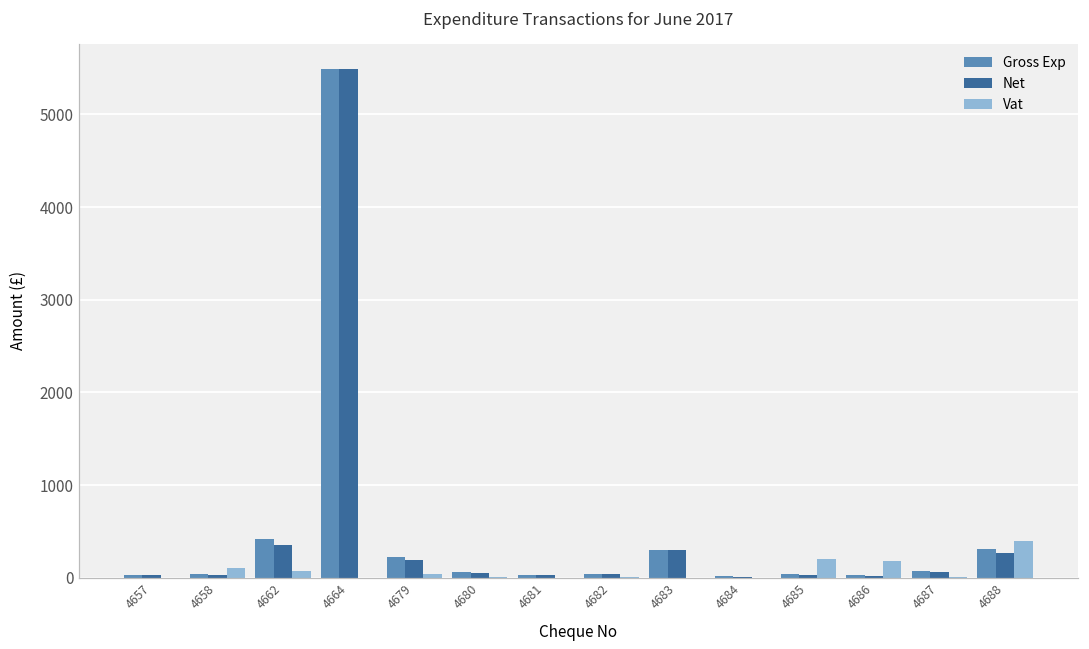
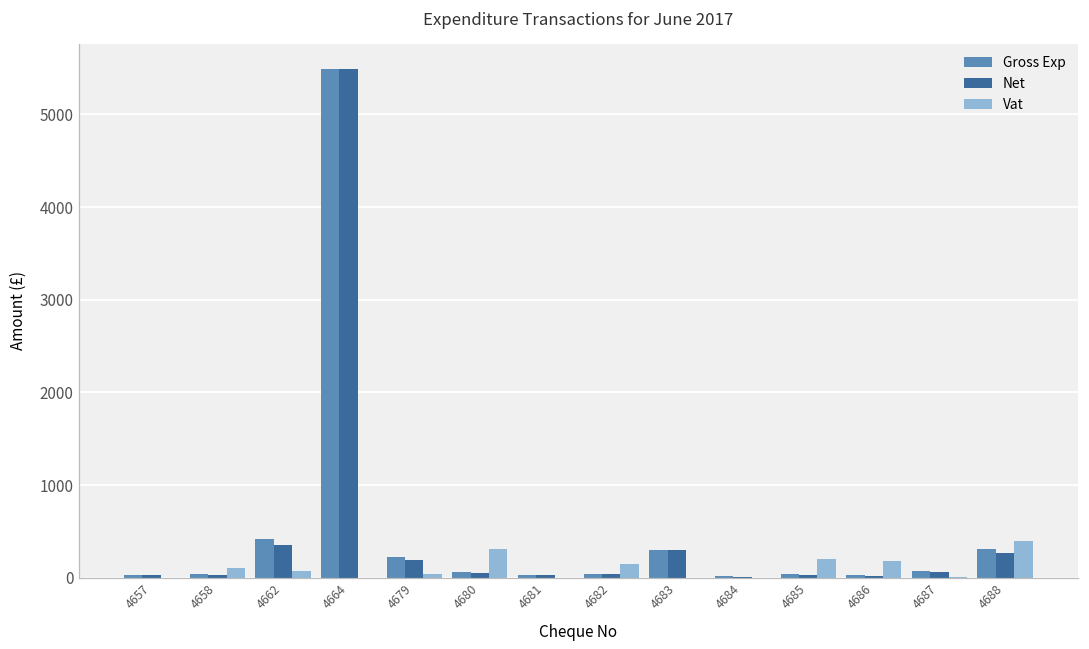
  {
    "Vat": {
      "4657": 0,
      "4658": 100,
      "4662": 100,
      "4664": 0,
      "4679": 0,
-     "4680": 0,
+     "4680": 300,
      "4681": 0,
-     "4682": 0,
+     "4682": 200,
      "4683": 0,
      "4685": 200,
      "4686": 200,
      "4688": 400
    }
  }
